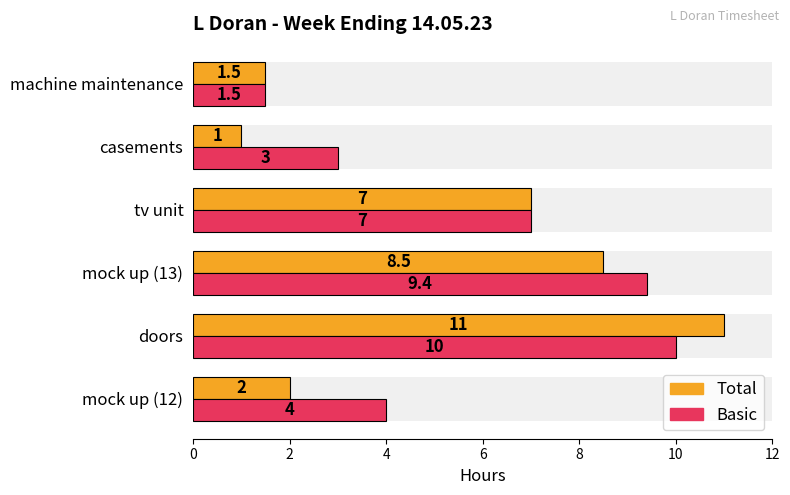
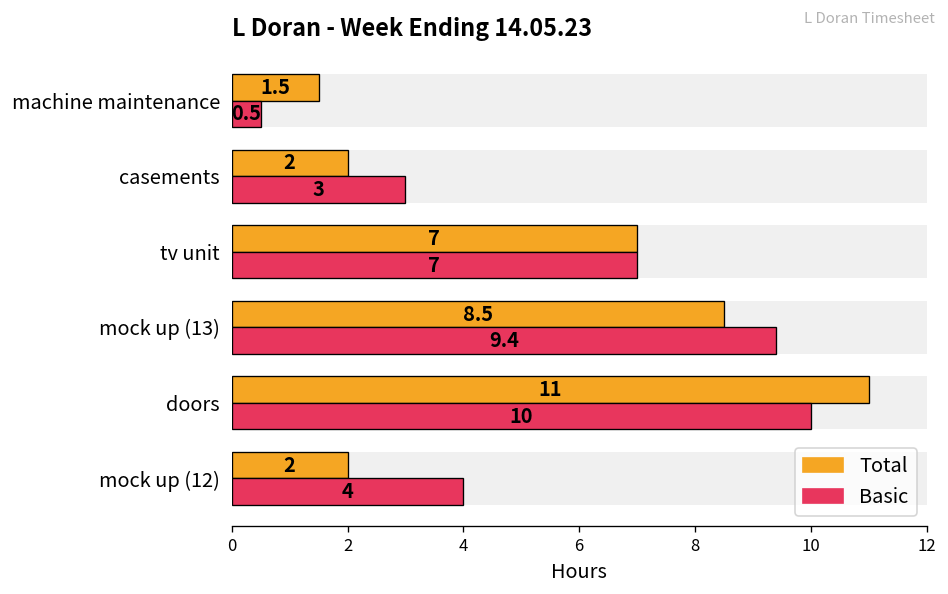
  {
    "Total": {
-     "casements": 1
+     "casements": 2
    },
    "Basic": {
-     "machine maintenance": 1.5
+     "machine maintenance": 0.5
    }
  }
